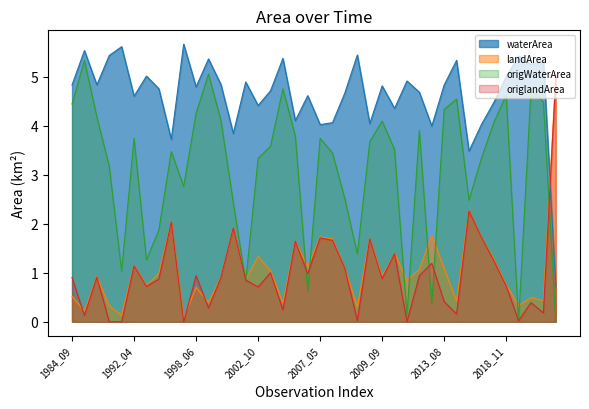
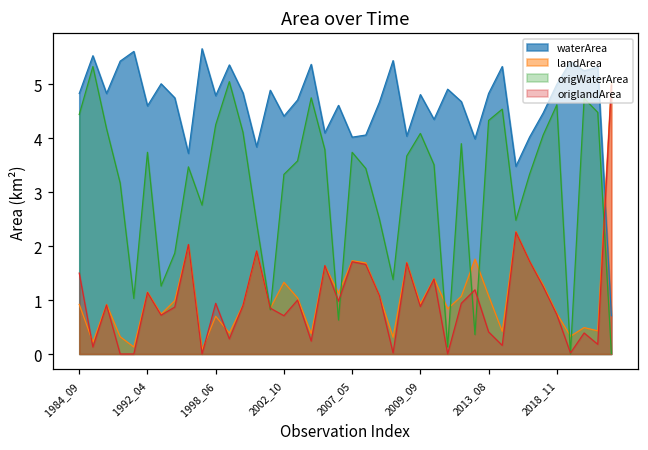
  {
    "waterArea": {
      "1984_09": 4.8,
      "1992_04": 4.6,
      "1998_06": 4.8,
      "2002_10": 4.4,
      "2007_05": 4.0,
      "2009_09": 4.8,
      "2013_08": 4.8
    },
    "landArea": {
-     "1984_09": 0.5,
+     "1984_09": 0.9,
      "1998_06": 0.7,
      "2002_10": 1.3,
      "2013_08": 1.1
    },
    "origWaterArea": {
      "1984_09": 4.4,
      "1992_04": 3.7,
      "1998_06": 4.3,
      "2002_10": 3.3,
      "2007_05": 3.7,
      "2009_09": 4.1,
      "2013_08": 4.3
    },
    "origlandArea": {
-     "1984_09": 0.9,
+     "1984_09": 1.5,
      "1998_06": 0.9,
      "2002_10": 0.7,
      "2013_08": 0.4
    }
  }
